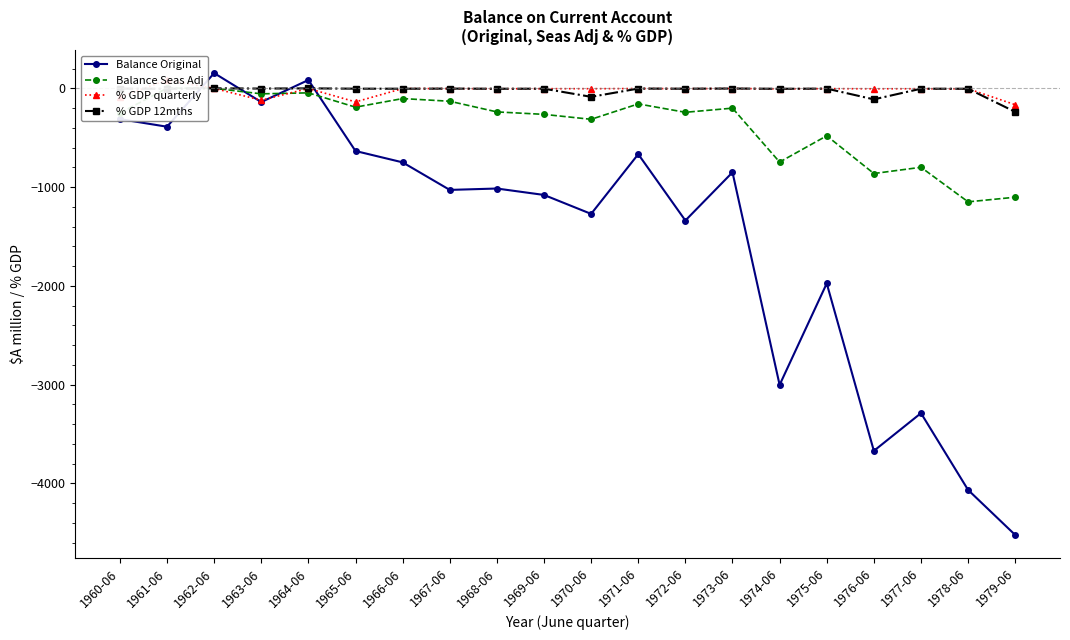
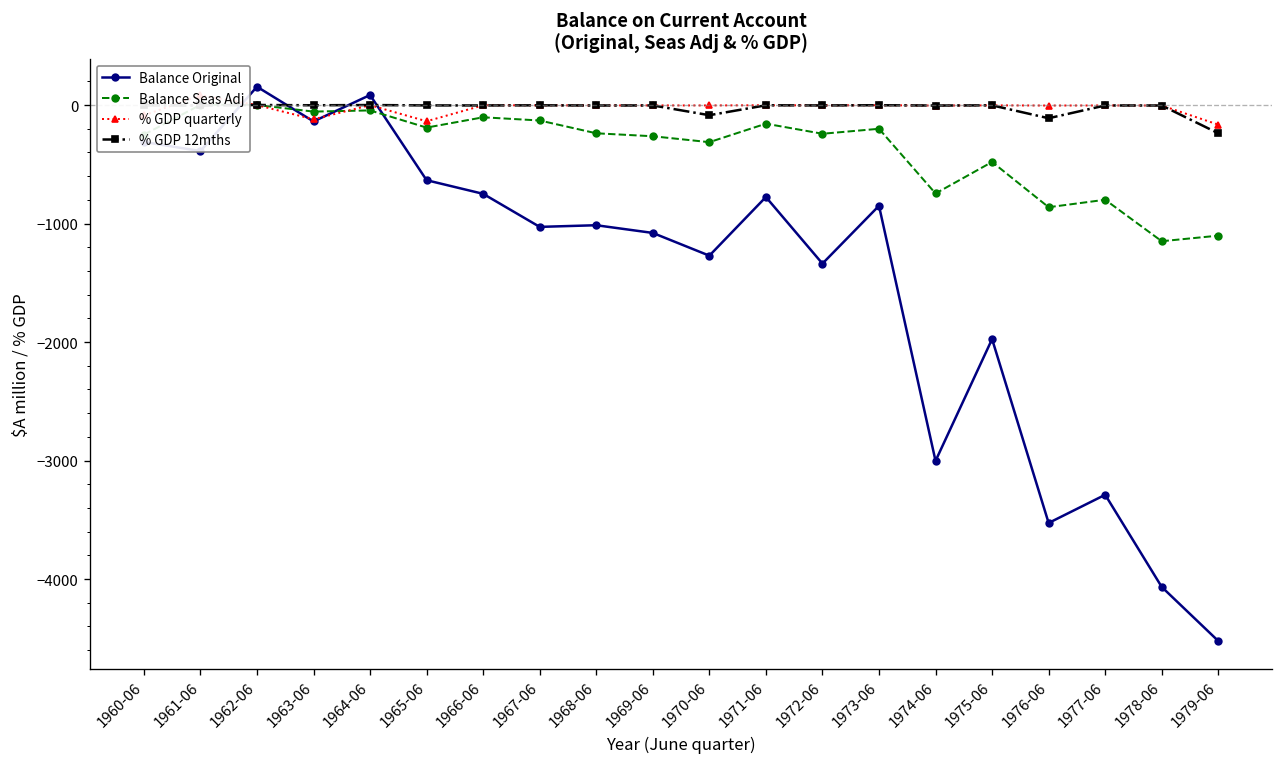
  {
    "Balance Original": {
      "1961-06": -400,
      "1962-06": 200,
      "1964-06": 100,
      "1965-06": -600,
      "1966-06": -700,
      "1967-06": -1000,
      "1968-06": -1000,
      "1969-06": -1100,
      "1970-06": -1300,
-     "1971-06": -700,
+     "1971-06": -800,
      "1972-06": -1300,
      "1973-06": -900,
      "1974-06": -3000,
      "1975-06": -2000,
-     "1976-06": -3700,
+     "1976-06": -3500,
      "1977-06": -3300,
      "1978-06": -4100,
      "1979-06": -4500
    },
    "Balance Seas Adj": {
      "1963-06": -100,
      "1964-06": 0,
      "1965-06": -200,
      "1966-06": -100,
      "1967-06": -100,
      "1968-06": -200,
      "1969-06": -300,
      "1970-06": -300,
      "1971-06": -200,
      "1972-06": -200,
      "1973-06": -200,
      "1974-06": -700,
      "1975-06": -500,
      "1976-06": -900,
      "1977-06": -800,
      "1978-06": -1100,
      "1979-06": -1100
    },
    "% GDP quarterly": {
      "1965-06": -100,
      "1970-06": 0,
      "1976-06": 0,
      "1979-06": -200
    },
    "% GDP 12mths": {
      "1963-06": 0,
      "1965-06": 0,
      "1970-06": -100,
      "1976-06": -100,
      "1979-06": -200
    }
  }
